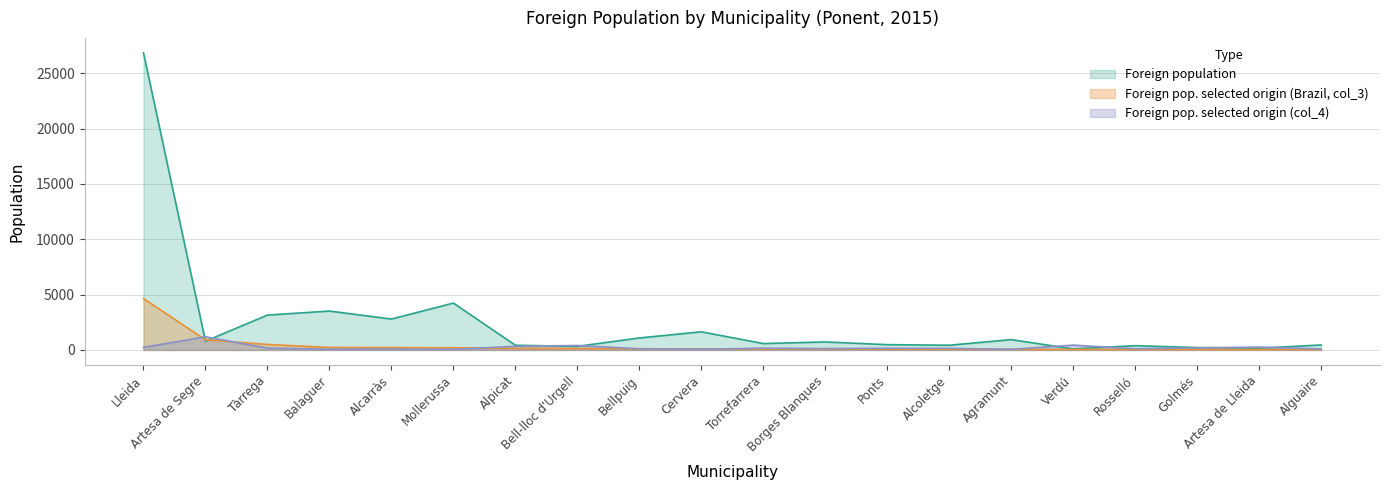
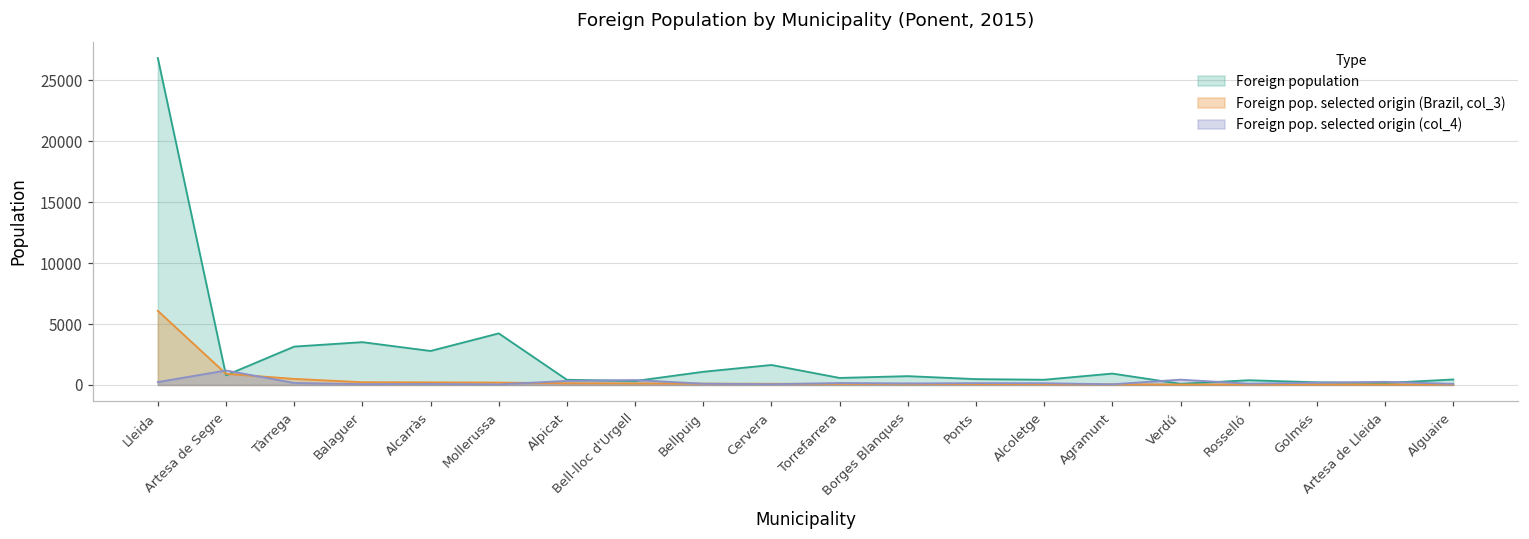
  {
    "Foreign pop. selected origin (Brazil, col_3)": {
-     "Lleida": 4600,
+     "Lleida": 6100,
      "Tàrrega": 500
    }
  }
